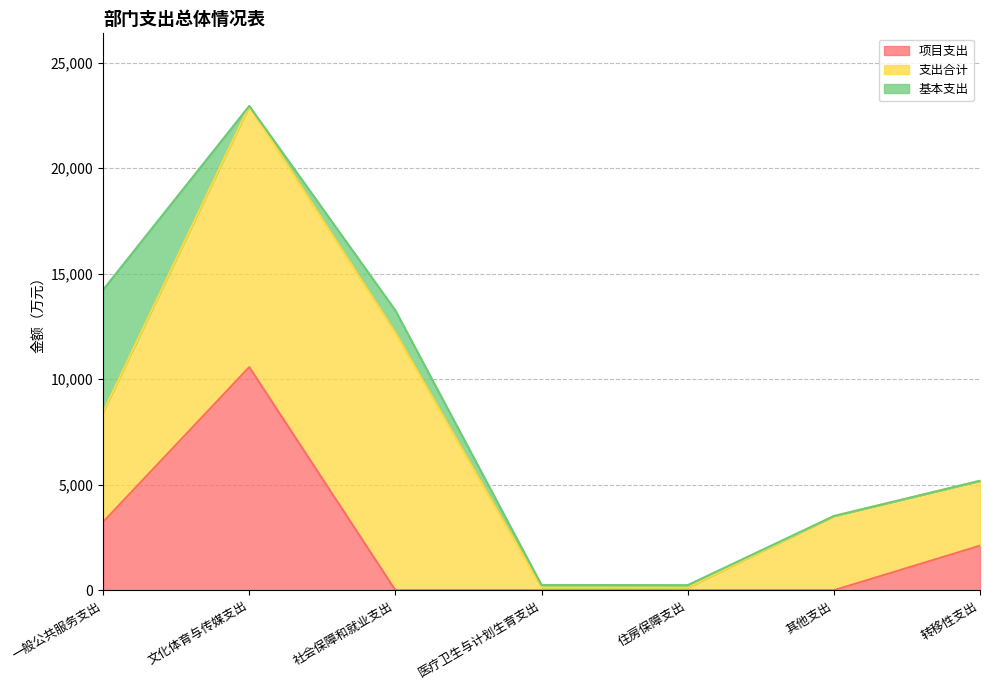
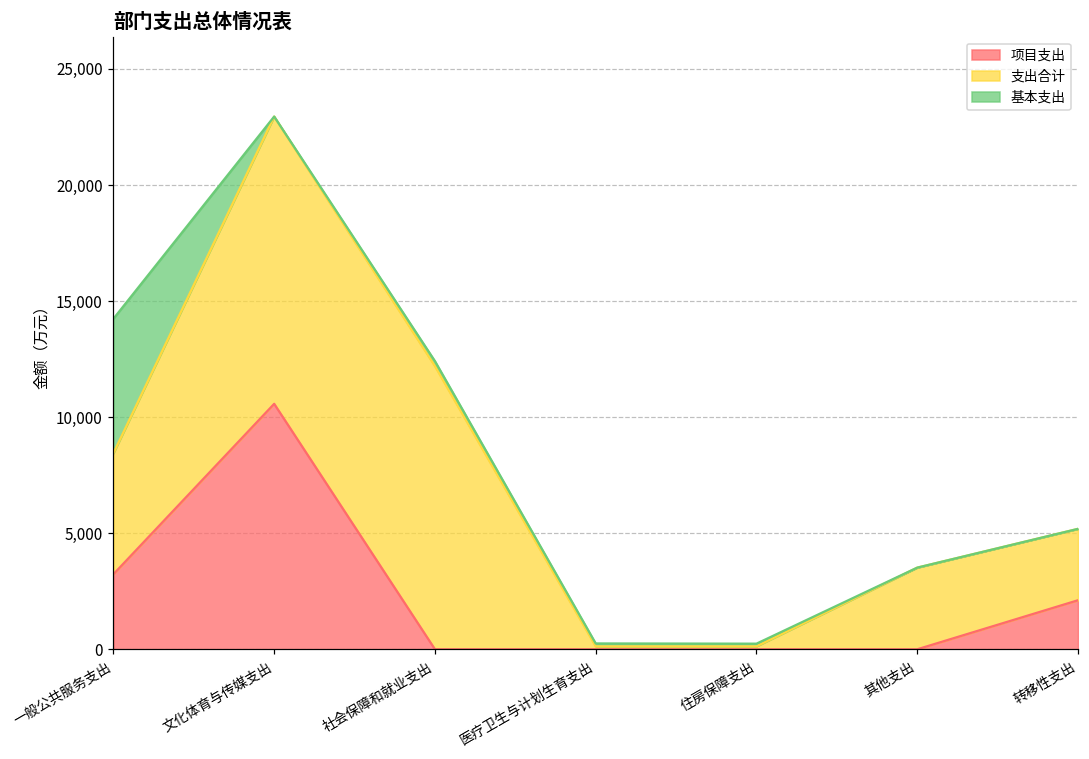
  {
    "项目支出": {
      "一般公共服务支出": "3,200",
      "文化体育与传媒支出": "10,600",
      "社会保障和就业支出": "0",
      "医疗卫生与计划生育支出": "0",
      "住房保障支出": "0",
      "其他支出": "0",
      "转移性支出": "2,100"
    },
    "支出合计": {
      "一般公共服务支出": "5,200",
      "社会保障和就业支出": "12,200",
      "医疗卫生与计划生育支出": "100"
    },
    "基本支出": {
      "一般公共服务支出": "5,800",
-     "社会保障和就业支出": "1,100",
+     "社会保障和就业支出": "200",
      "医疗卫生与计划生育支出": "100"
    }
  }
